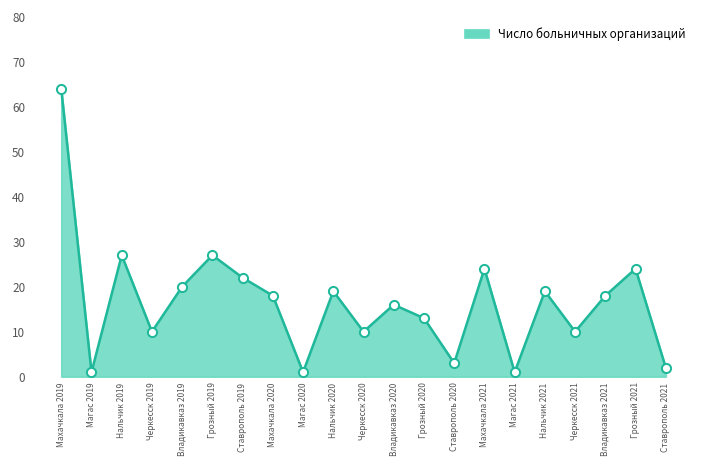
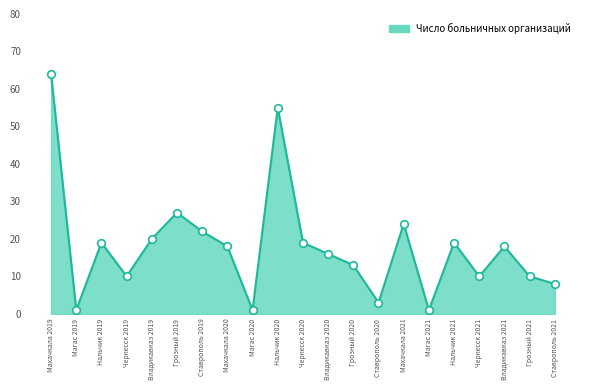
  {
    "Махачкала 2019": 64,
    "Магас 2019": 1,
-   "Нальчик 2019": 27,
+   "Нальчик 2019": 19,
    "Черкесск 2019": 10,
    "Владикавказ 2019": 20,
    "Грозный 2019": 27,
    "Ставрополь 2019": 22,
    "Махачкала 2020": 18,
    "Магас 2020": 1,
-   "Нальчик 2020": 19,
-   "Черкесск 2020": 10,
+   "Нальчик 2020": 55,
+   "Черкесск 2020": 19,
    "Владикавказ 2020": 16,
    "Грозный 2020": 13,
    "Ставрополь 2020": 3,
    "Махачкала 2021": 24,
    "Магас 2021": 1,
    "Нальчик 2021": 19,
    "Черкесск 2021": 10,
    "Владикавказ 2021": 18,
-   "Грозный 2021": 24,
-   "Ставрополь 2021": 2
+   "Грозный 2021": 10,
+   "Ставрополь 2021": 8
  }
